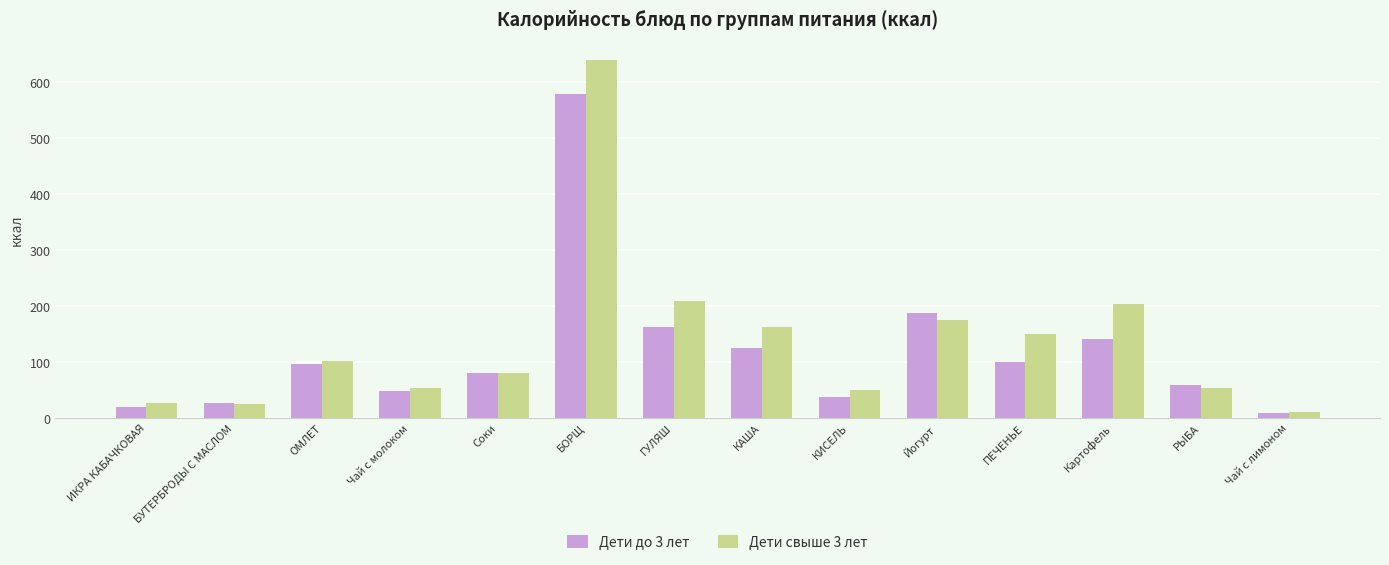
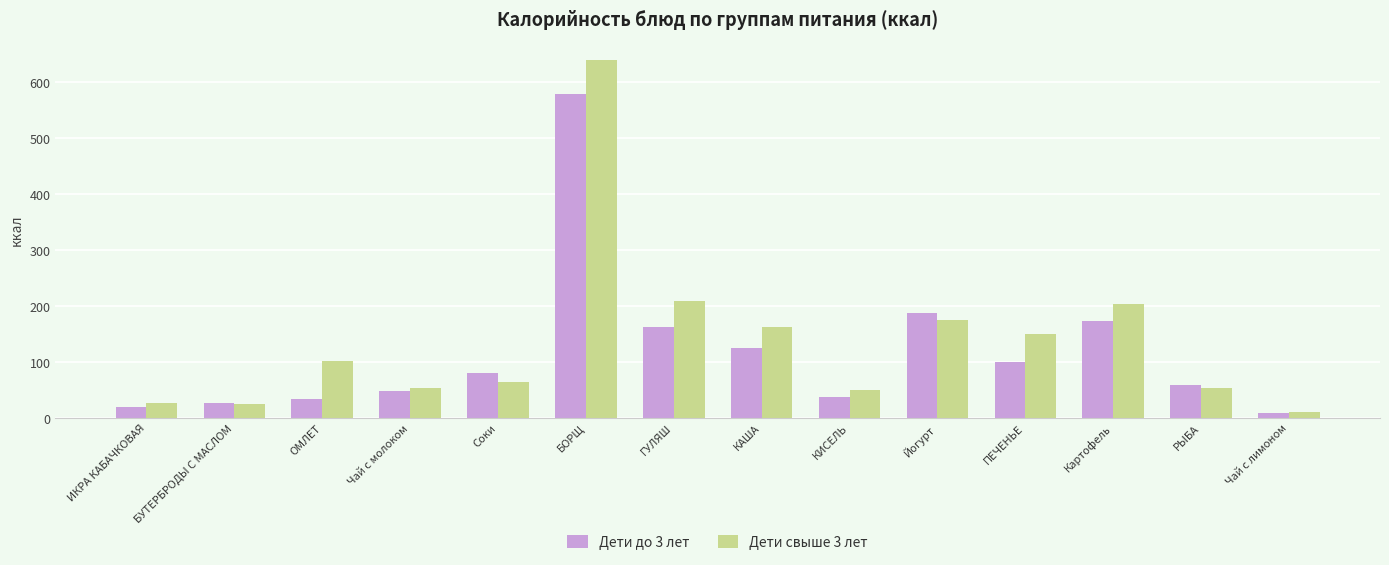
  {
    "Дети до 3 лет": {
      "ИКРА КАБАЧКОВАЯ": 20,
      "БУТЕРБРОДЫ С МАСЛОМ": 30,
-     "ОМЛЕТ": 100,
+     "ОМЛЕТ": 30,
      "Чай с молоком": 50,
      "Соки": 80,
      "БОРЩ": 580,
      "ГУЛЯШ": 160,
      "КАША": 120,
      "КИСЕЛЬ": 40,
      "Йогурт": 190,
      "ПЕЧЕНЬЕ": 100,
-     "Картофель": 140,
+     "Картофель": 170,
      "РЫБА": 60,
      "Чай с лимоном": 10
    },
    "Дети свыше 3 лет": {
      "ИКРА КАБАЧКОВАЯ": 30,
      "БУТЕРБРОДЫ С МАСЛОМ": 30,
      "ОМЛЕТ": 100,
      "Чай с молоком": 50,
-     "Соки": 80,
+     "Соки": 60,
      "БОРЩ": 640,
      "ГУЛЯШ": 210,
      "КАША": 160,
      "КИСЕЛЬ": 50,
      "Йогурт": 170,
      "ПЕЧЕНЬЕ": 150,
      "Картофель": 200,
      "РЫБА": 50,
      "Чай с лимоном": 10
    }
  }
